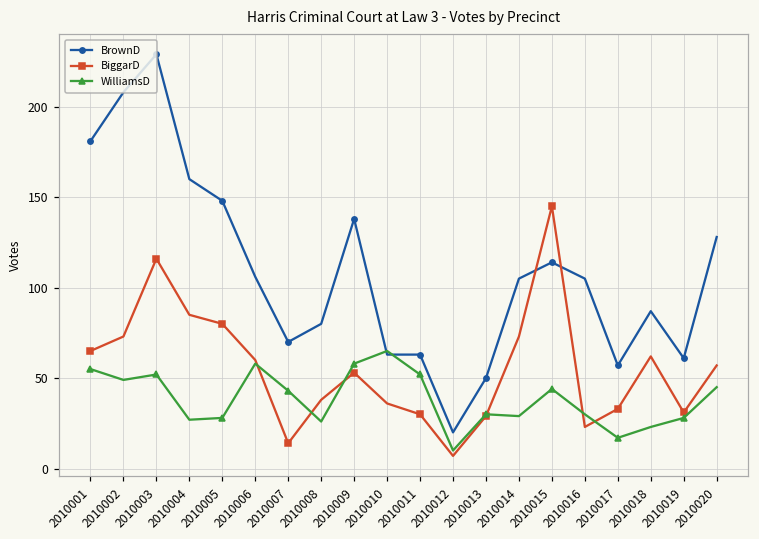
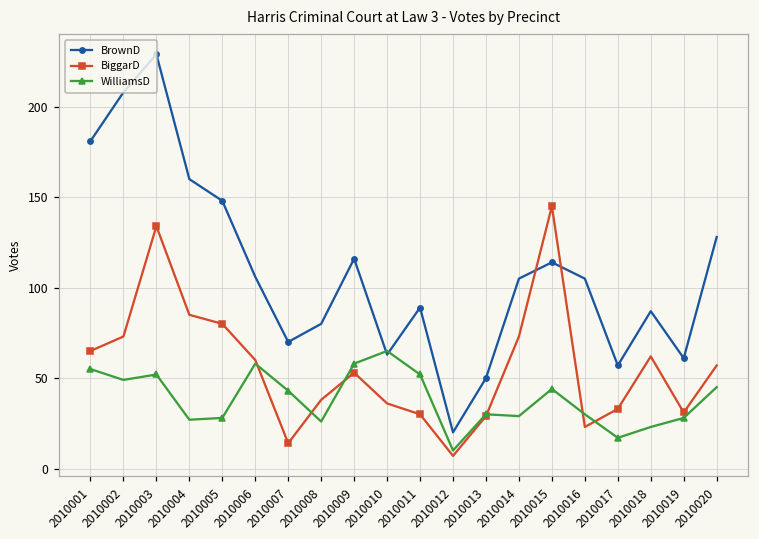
  {
    "BrownD": {
      "2010001": 181,
      "2010004": 160,
      "2010005": 148,
      "2010006": 106,
      "2010007": 70,
      "2010008": 80,
-     "2010009": 138,
+     "2010009": 116,
      "2010010": 63,
-     "2010011": 63,
+     "2010011": 89,
      "2010012": 20,
      "2010013": 50,
      "2010014": 105,
      "2010015": 114,
      "2010016": 105,
      "2010017": 57,
      "2010018": 87,
      "2010019": 61,
      "2010020": 128
    },
    "BiggarD": {
      "2010001": 65,
      "2010002": 73,
-     "2010003": 116,
+     "2010003": 134,
      "2010004": 85,
      "2010005": 80,
      "2010006": 60,
      "2010007": 14,
      "2010008": 38,
      "2010009": 53,
      "2010010": 36,
      "2010011": 30,
      "2010012": 7,
      "2010014": 73,
      "2010015": 145,
      "2010016": 23,
      "2010017": 33,
      "2010018": 62,
      "2010019": 31,
      "2010020": 57
    },
    "WilliamsD": {
      "2010001": 55,
      "2010002": 49,
      "2010003": 52,
      "2010004": 27,
      "2010005": 28,
      "2010006": 58,
      "2010007": 43,
      "2010008": 26,
      "2010009": 58,
      "2010010": 65,
      "2010011": 52,
      "2010012": 10,
      "2010014": 29,
      "2010015": 44,
      "2010016": 30,
      "2010017": 17,
      "2010018": 23,
      "2010019": 28,
      "2010020": 45
    }
  }
